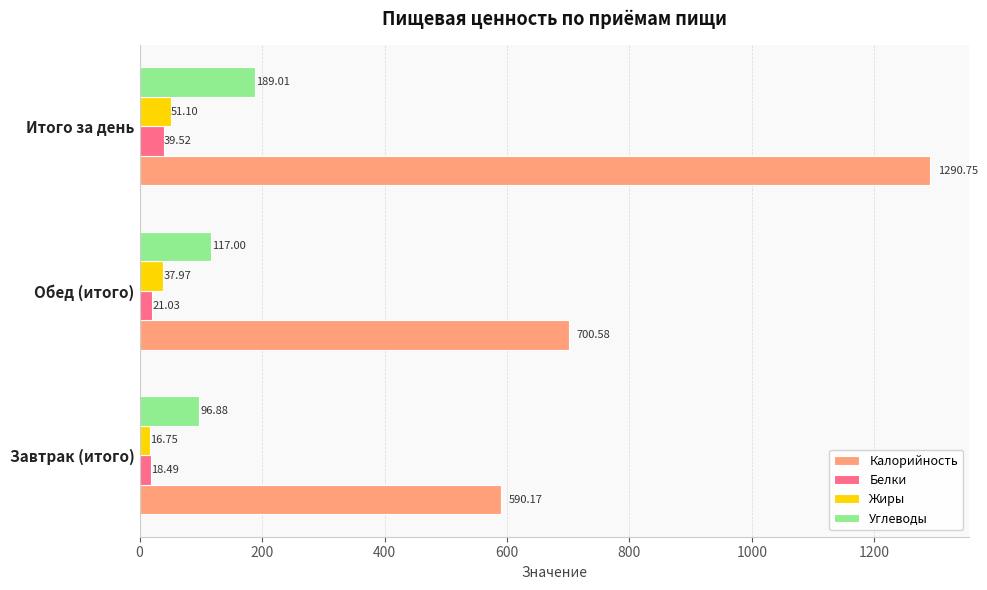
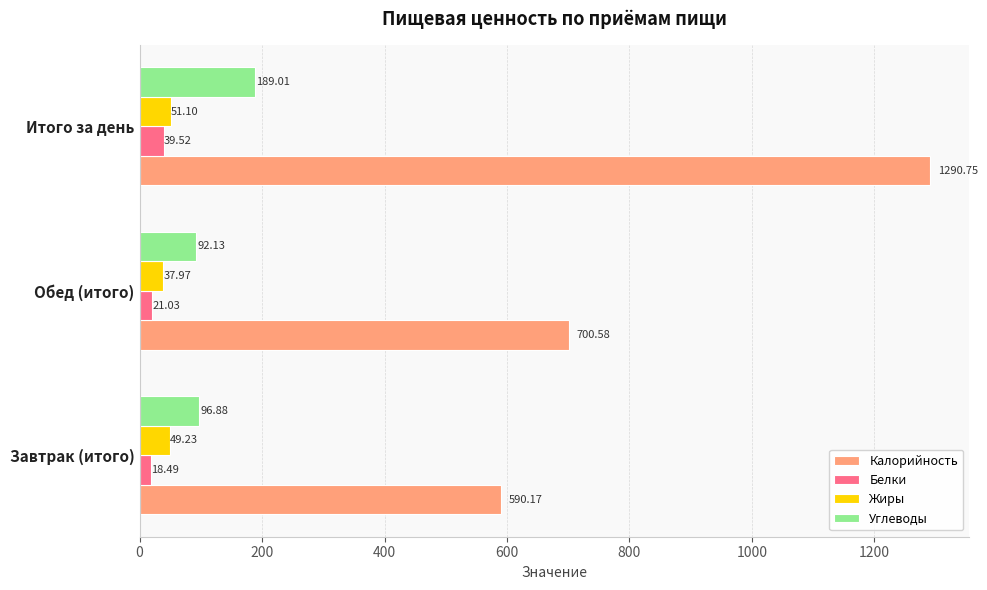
  {
    "Жиры": {
      "Итого за день": 51.10,
      "Обед (итого)": 37.97,
-     "Завтрак (итого)": 16.75
+     "Завтрак (итого)": 49.23
    },
    "Углеводы": {
      "Итого за день": 189.01,
-     "Обед (итого)": 117.00,
+     "Обед (итого)": 92.13,
      "Завтрак (итого)": 96.88
    }
  }
